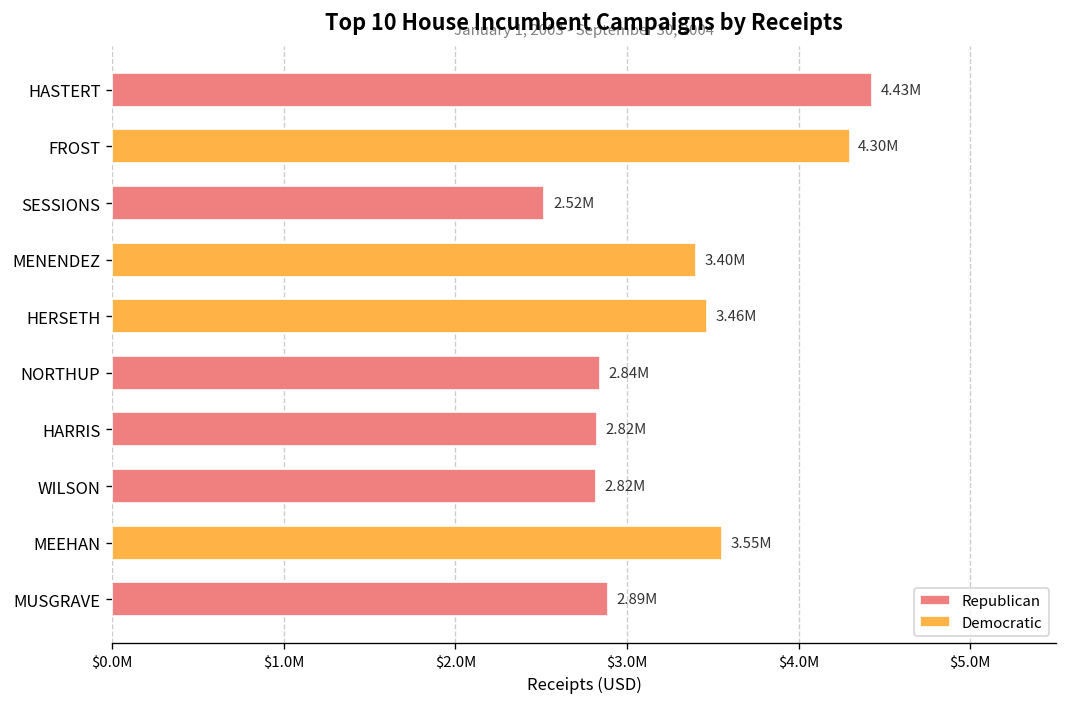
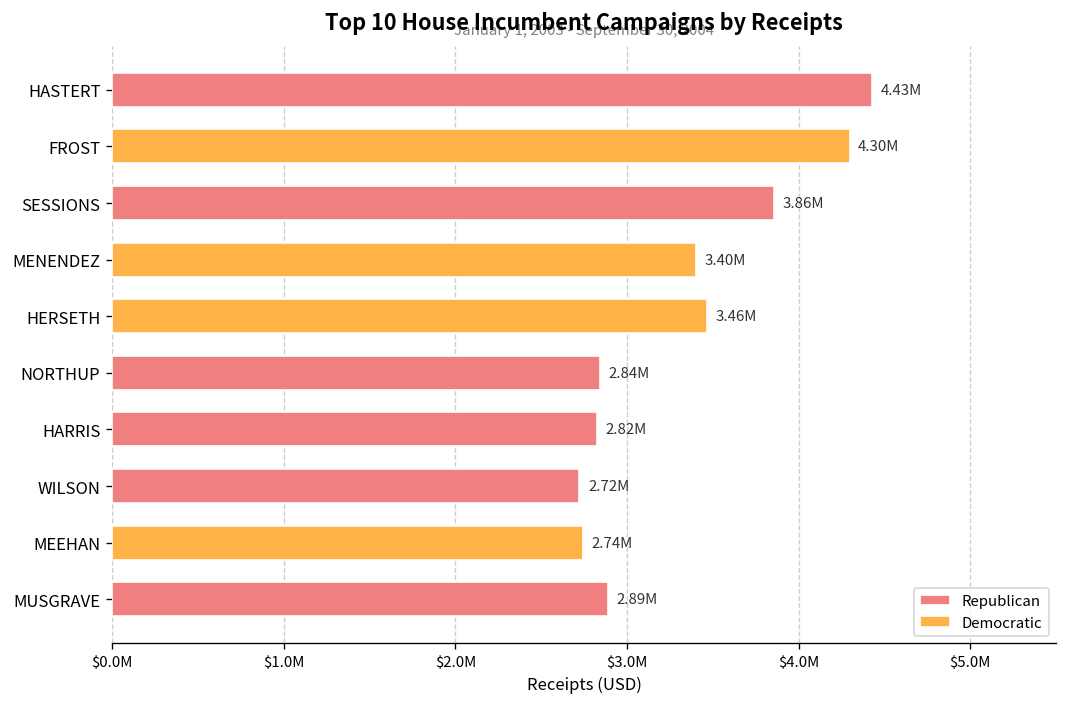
  {
    "HASTERT": "4.43M",
    "FROST": "4.30M",
-   "SESSIONS": "2.52M",
+   "SESSIONS": "3.86M",
    "MENENDEZ": "3.40M",
    "HERSETH": "3.46M",
    "NORTHUP": "2.84M",
    "HARRIS": "2.82M",
-   "WILSON": "2.82M",
-   "MEEHAN": "3.55M",
+   "WILSON": "2.72M",
+   "MEEHAN": "2.74M",
    "MUSGRAVE": "2.89M"
  }
